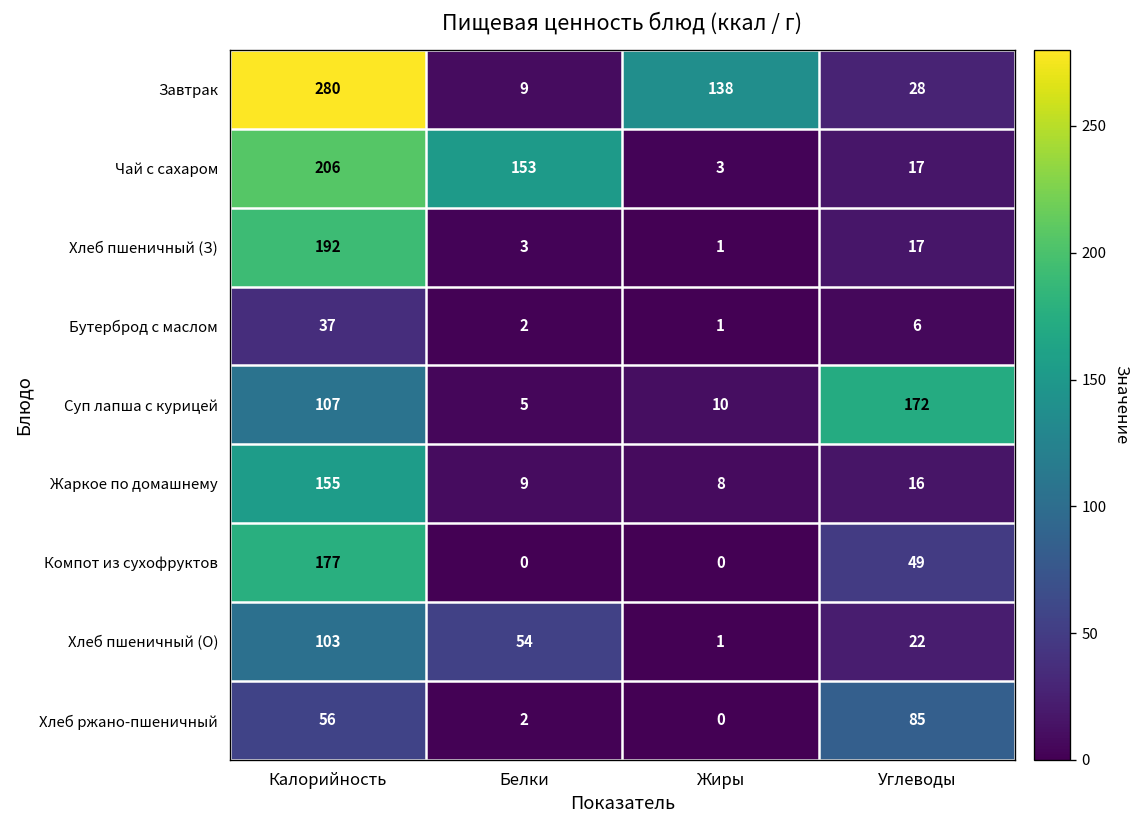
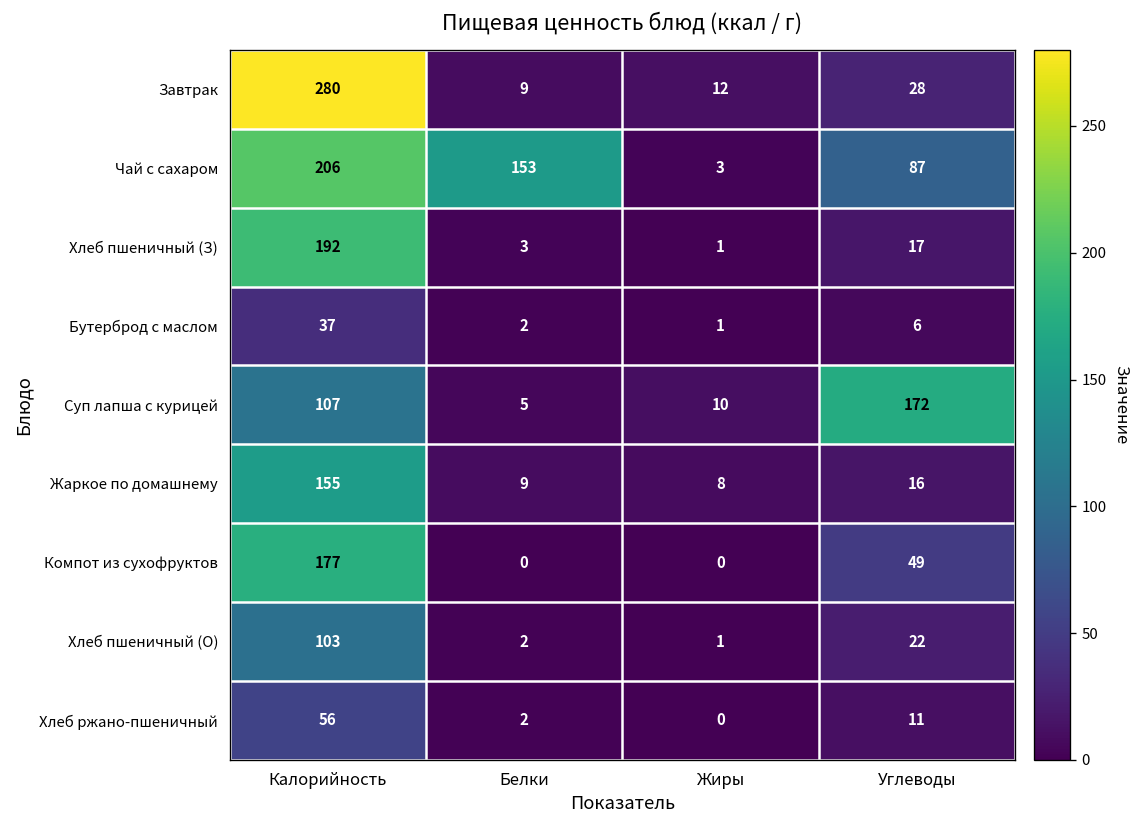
  {
    "Завтрак": {
      "Калорийность": 280,
      "Белки": 9,
-     "Жиры": 138,
+     "Жиры": 12,
      "Углеводы": 28
    },
    "Чай с сахаром": {
      "Калорийность": 206,
      "Белки": 153,
      "Жиры": 3,
-     "Углеводы": 17
+     "Углеводы": 87
    },
    "Хлеб пшеничный (З)": {
      "Калорийность": 192,
      "Белки": 3,
      "Жиры": 1,
      "Углеводы": 17
    },
    "Бутерброд с маслом": {
      "Калорийность": 37,
      "Белки": 2,
      "Жиры": 1,
      "Углеводы": 6
    },
    "Суп лапша с курицей": {
      "Калорийность": 107,
      "Белки": 5,
      "Жиры": 10,
      "Углеводы": 172
    },
    "Жаркое по домашнему": {
      "Калорийность": 155,
      "Белки": 9,
      "Жиры": 8,
      "Углеводы": 16
    },
    "Компот из сухофруктов": {
      "Калорийность": 177,
      "Белки": 0,
      "Жиры": 0,
      "Углеводы": 49
    },
    "Хлеб пшеничный (О)": {
      "Калорийность": 103,
-     "Белки": 54,
+     "Белки": 2,
      "Жиры": 1,
      "Углеводы": 22
    },
    "Хлеб ржано-пшеничный": {
      "Калорийность": 56,
      "Белки": 2,
      "Жиры": 0,
-     "Углеводы": 85
+     "Углеводы": 11
    }
  }
